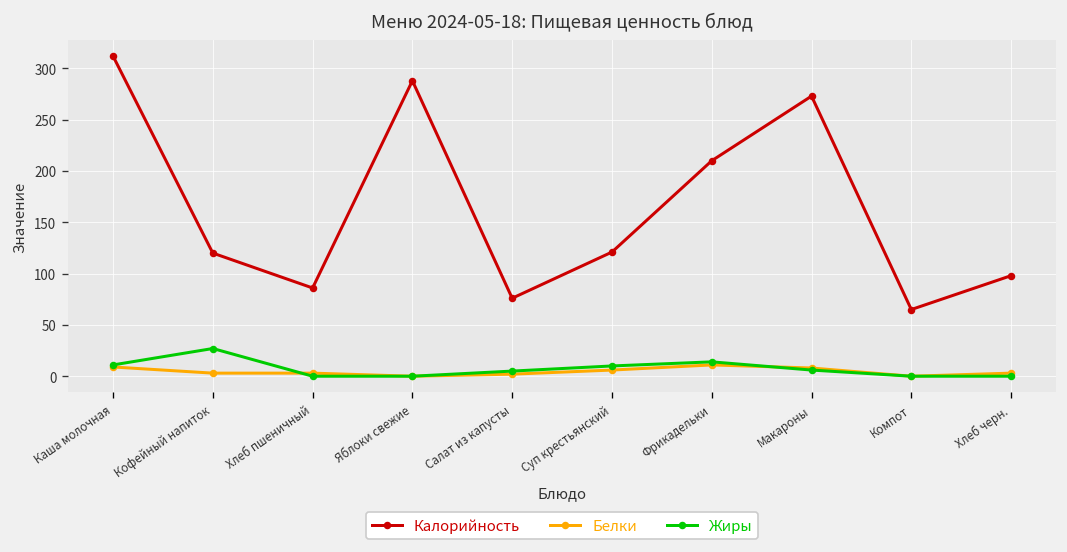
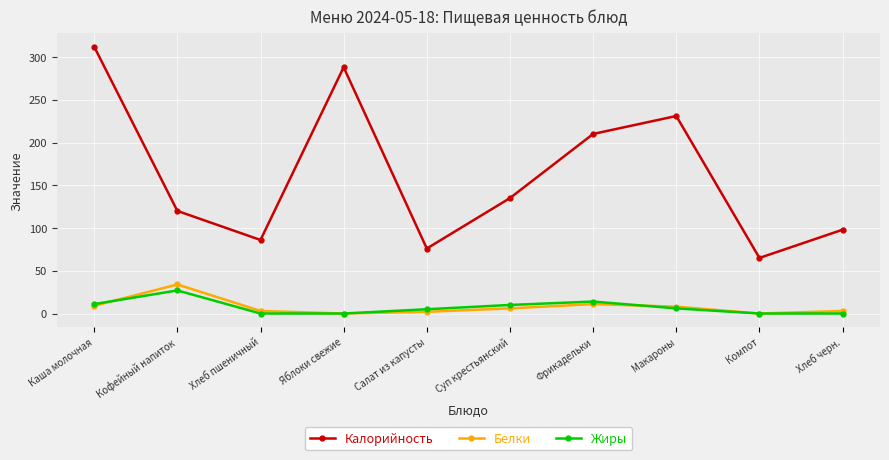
  {
    "Калорийность": {
      "Каша молочная": 310,
      "Кофейный напиток": 120,
      "Хлеб пшеничный": 90,
      "Яблоки свежие": 290,
      "Салат из капусты": 80,
-     "Суп крестьянский": 120,
+     "Суп крестьянский": 140,
      "Фрикадельки": 210,
-     "Макароны": 270,
+     "Макароны": 230,
      "Компот": 70,
      "Хлеб черн.": 100
    },
    "Белки": {
-     "Кофейный напиток": 0,
+     "Кофейный напиток": 30,
      "Хлеб пшеничный": 0,
      "Салат из капусты": 0,
      "Суп крестьянский": 10,
      "Фрикадельки": 10,
      "Хлеб черн.": 0
    },
    "Жиры": {
      "Кофейный напиток": 30,
      "Хлеб пшеничный": 0,
      "Салат из капусты": 10,
      "Суп крестьянский": 10,
      "Фрикадельки": 10,
      "Хлеб черн.": 0
    }
  }
